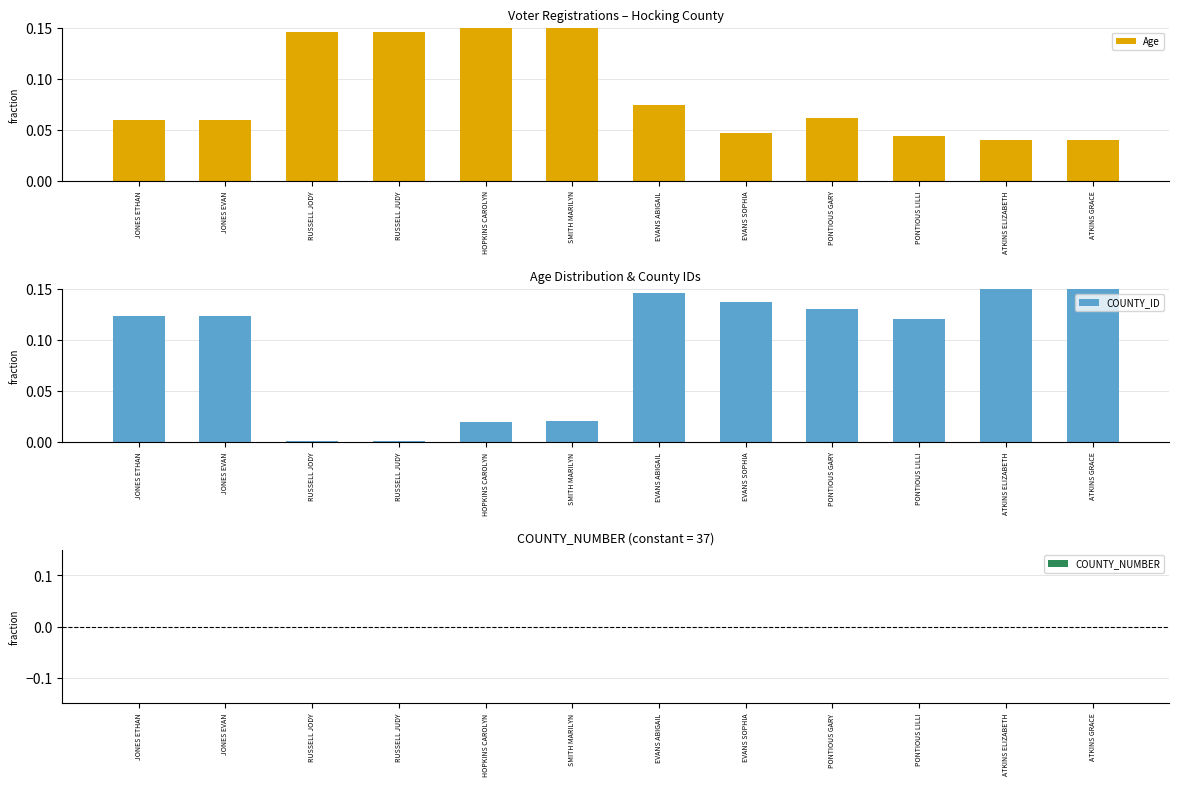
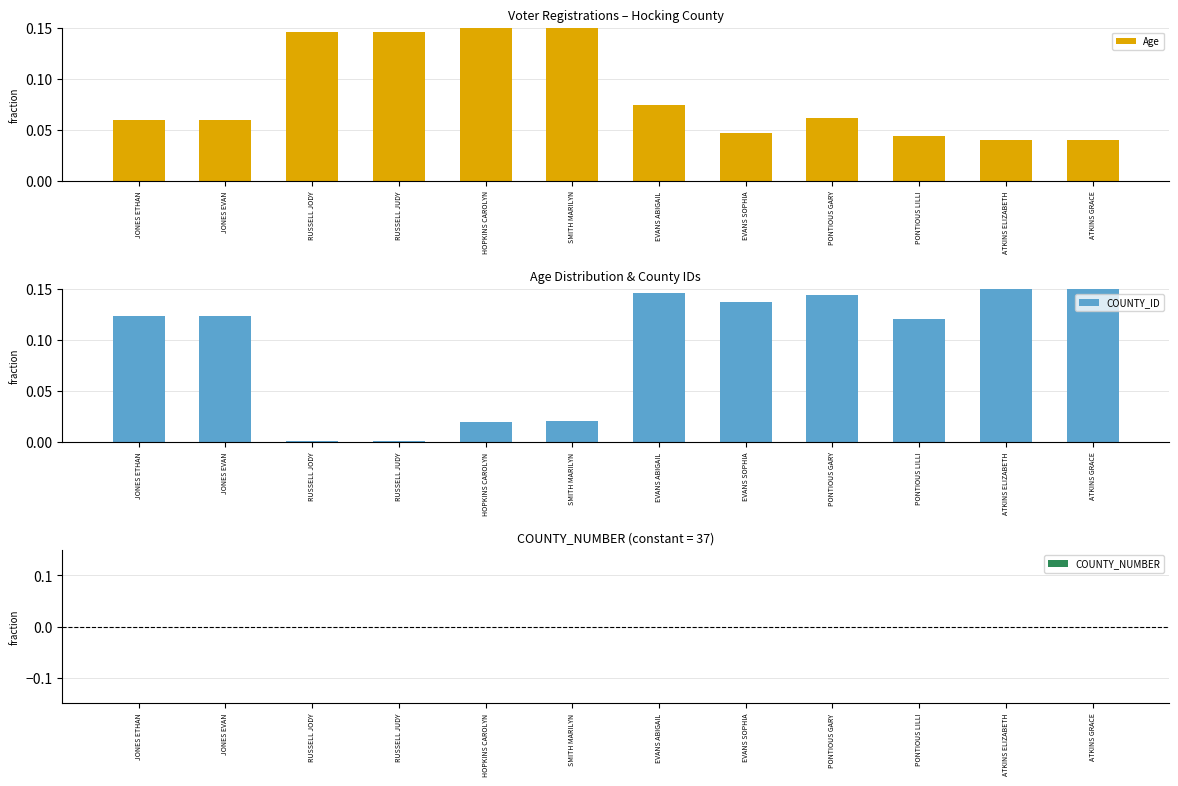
  {
    "Voter Registrations – Hocking County": {
      "JONES ETHAN": 0.059,
      "JONES EVAN": 0.059,
      "RUSSELL JODY": 0.146,
      "RUSSELL JUDY": 0.146,
      "HOPKINS CAROLYN": 0.150,
      "SMITH MARILYN": 0.150,
      "EVANS ABIGAIL": 0.074,
      "EVANS SOPHIA": 0.046,
      "PONTIOUS GARY": 0.061,
      "PONTIOUS LILLI": 0.044,
      "ATKINS ELIZABETH": 0.040,
      "ATKINS GRACE": 0.040
    },
    "Age Distribution & County IDs": {
      "JONES ETHAN": 0.123,
      "JONES EVAN": 0.123,
      "HOPKINS CAROLYN": 0.019,
      "SMITH MARILYN": 0.020,
      "EVANS ABIGAIL": 0.146,
      "EVANS SOPHIA": 0.137,
-     "PONTIOUS GARY": 0.130,
+     "PONTIOUS GARY": 0.144,
      "PONTIOUS LILLI": 0.121,
      "ATKINS ELIZABETH": 0.150,
      "ATKINS GRACE": 0.150
    },
    "COUNTY_NUMBER (constant = 37)": {
      "JONES ETHAN": 0.00,
      "JONES EVAN": 0.00,
      "RUSSELL JODY": 0.00,
      "RUSSELL JUDY": 0.00,
      "HOPKINS CAROLYN": 0.00,
      "SMITH MARILYN": 0.00,
      "EVANS ABIGAIL": 0.00,
      "EVANS SOPHIA": 0.00,
      "PONTIOUS GARY": 0.00,
      "PONTIOUS LILLI": 0.00,
      "ATKINS ELIZABETH": 0.00,
      "ATKINS GRACE": 0.00
    }
  }
